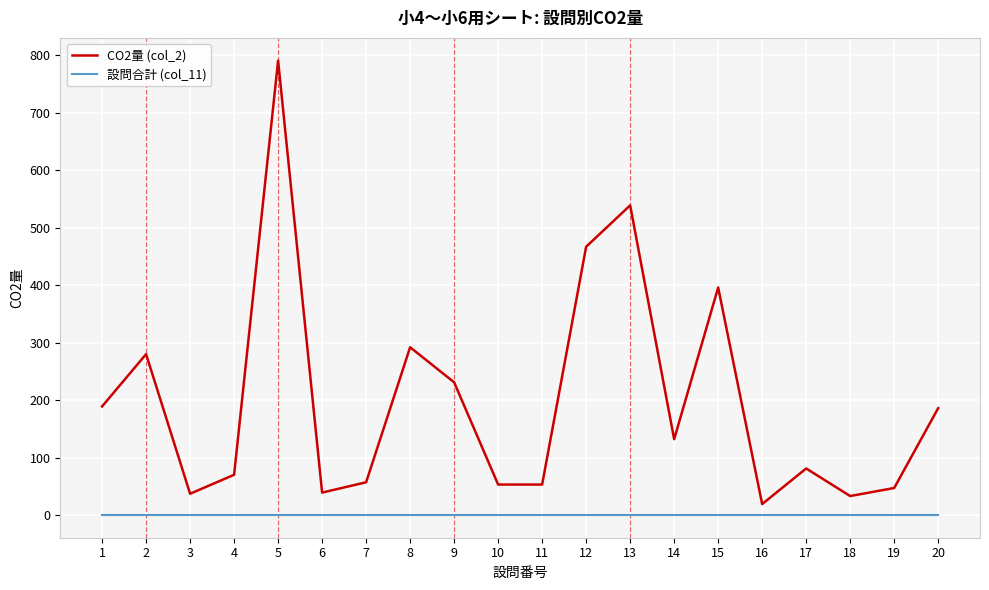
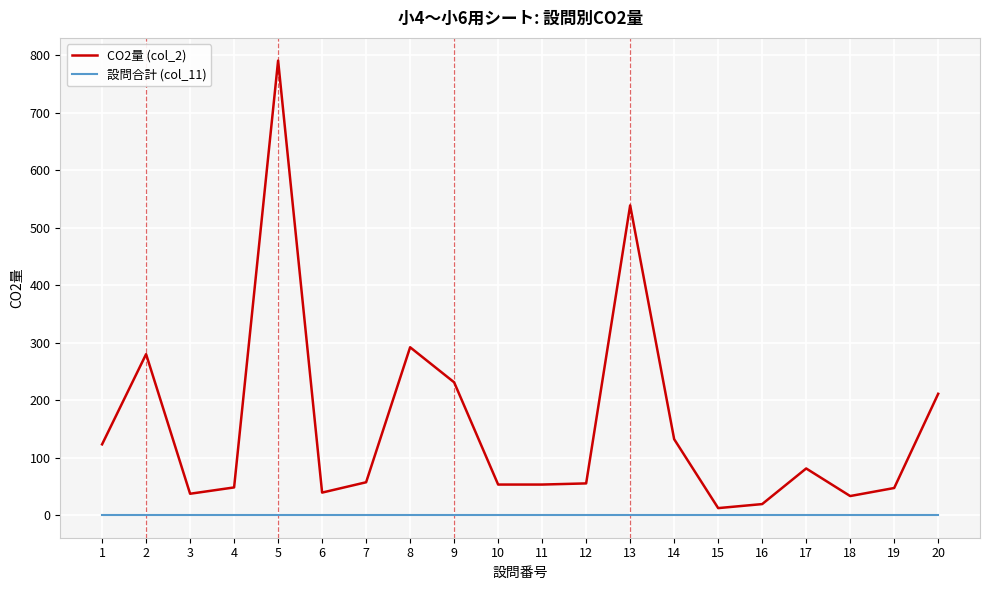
  {
    "CO2量 (col_2)": {
-     "1": 190,
+     "1": 120,
      "2": 280,
      "3": 40,
-     "4": 70,
+     "4": 50,
      "5": 790,
      "6": 40,
      "7": 60,
      "8": 290,
      "9": 230,
      "10": 50,
      "11": 50,
-     "12": 470,
+     "12": 60,
      "13": 540,
      "14": 130,
-     "15": 400,
+     "15": 10,
      "16": 20,
      "17": 80,
      "18": 30,
      "19": 50,
-     "20": 190
+     "20": 210
    },
    "設問合計 (col_11)": {
      "1": 0,
      "2": 0,
      "3": 0,
      "4": 0,
      "5": 0,
      "6": 0,
      "7": 0,
      "8": 0,
      "9": 0,
      "10": 0,
      "11": 0,
      "12": 0,
      "13": 0,
      "14": 0,
      "15": 0,
      "16": 0,
      "17": 0,
      "18": 0,
      "19": 0,
      "20": 0
    }
  }
